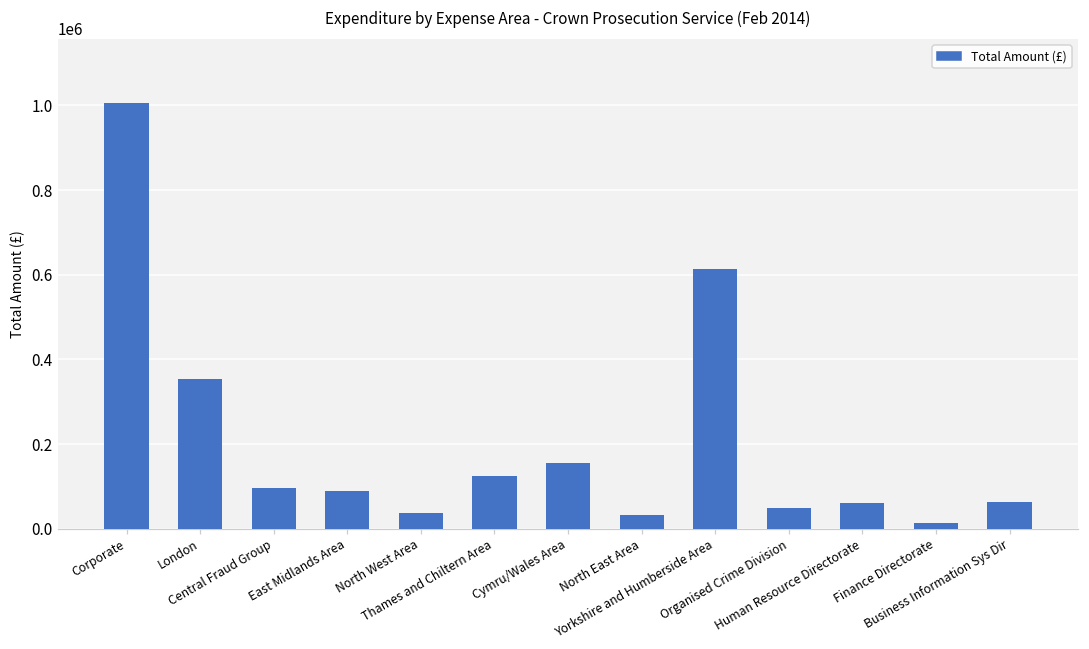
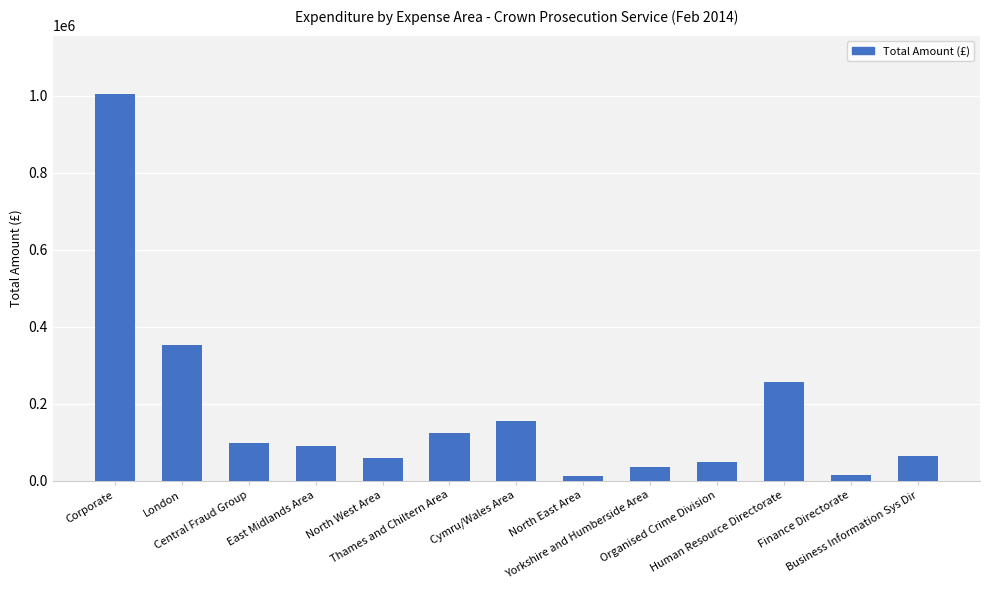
  {
    "Corporate": 1010000,
    "London": 350000,
    "Central Fraud Group": 100000,
    "East Midlands Area": 90000,
-   "North West Area": 40000,
+   "North West Area": 60000,
    "Thames and Chiltern Area": 120000,
    "Cymru/Wales Area": 160000,
-   "North East Area": 30000,
-   "Yorkshire and Humberside Area": 610000,
+   "North East Area": 10000,
+   "Yorkshire and Humberside Area": 40000,
    "Organised Crime Division": 50000,
-   "Human Resource Directorate": 60000,
+   "Human Resource Directorate": 260000,
    "Finance Directorate": 10000,
    "Business Information Sys Dir": 60000
  }
